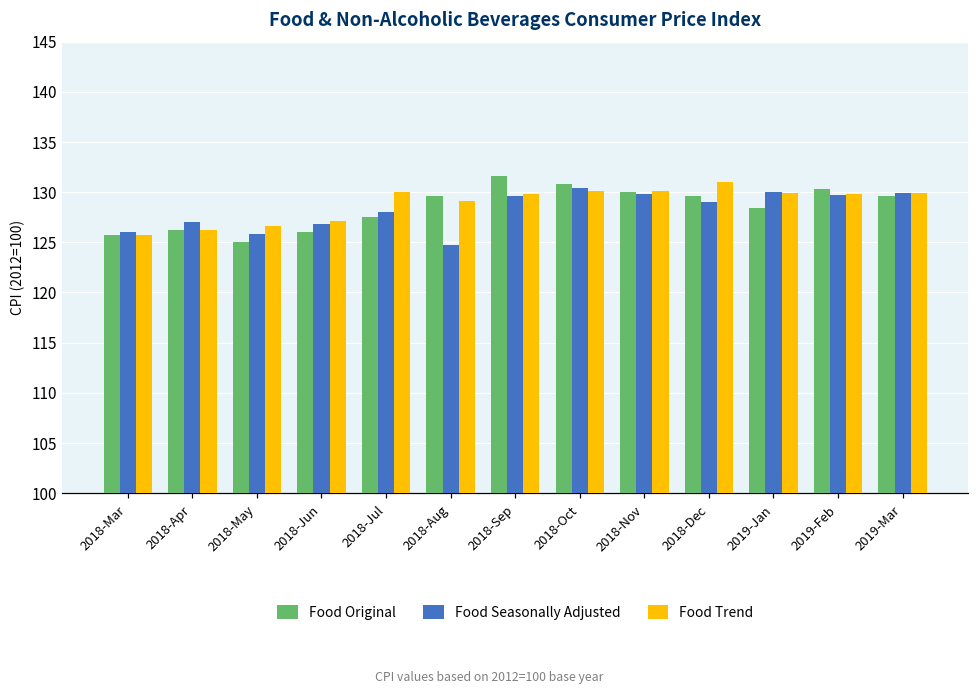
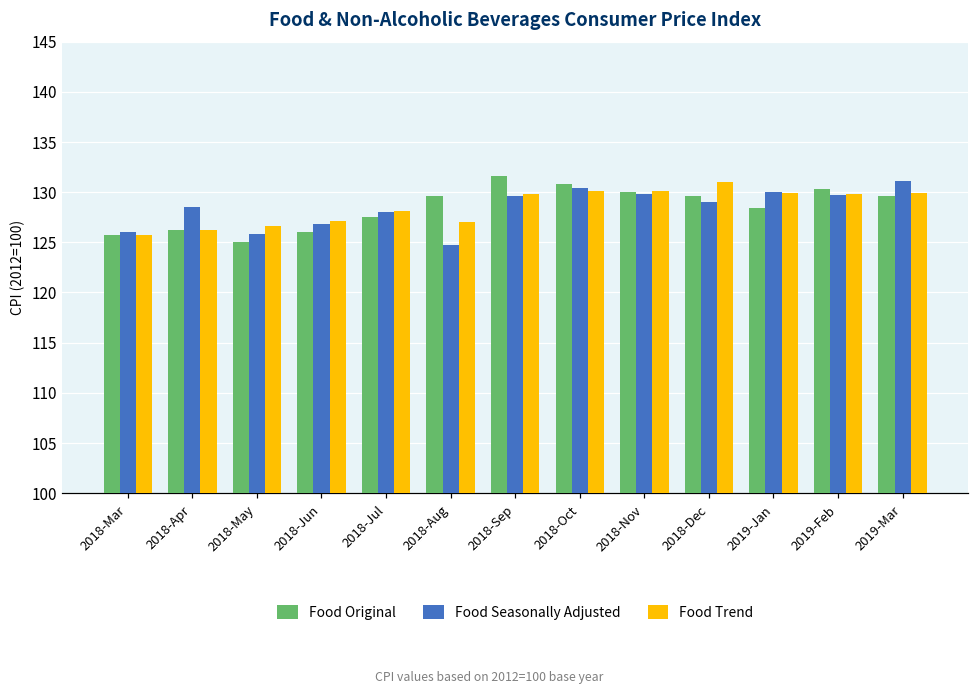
  {
    "Food Original": {
      "2018-Mar": 126,
      "2018-Apr": 126,
      "2018-May": 125,
      "2018-Jun": 126,
      "2018-Jul": 128,
      "2018-Aug": 130,
      "2018-Sep": 132,
      "2018-Oct": 131,
      "2018-Nov": 130,
      "2018-Dec": 130,
      "2019-Jan": 128,
      "2019-Feb": 130,
      "2019-Mar": 130
    },
    "Food Seasonally Adjusted": {
      "2018-Mar": 126,
-     "2018-Apr": 127,
+     "2018-Apr": 129,
      "2018-May": 126,
      "2018-Jun": 127,
      "2018-Jul": 128,
      "2018-Aug": 125,
      "2018-Sep": 130,
      "2018-Oct": 130,
      "2018-Nov": 130,
      "2018-Dec": 129,
      "2019-Jan": 130,
      "2019-Feb": 130,
-     "2019-Mar": 130
+     "2019-Mar": 131
    },
    "Food Trend": {
      "2018-Mar": 126,
      "2018-Apr": 126,
      "2018-May": 127,
      "2018-Jun": 127,
-     "2018-Jul": 130,
-     "2018-Aug": 129,
+     "2018-Jul": 128,
+     "2018-Aug": 127,
      "2018-Sep": 130,
      "2018-Oct": 130,
      "2018-Nov": 130,
      "2018-Dec": 131,
      "2019-Jan": 130,
      "2019-Feb": 130,
      "2019-Mar": 130
    }
  }
